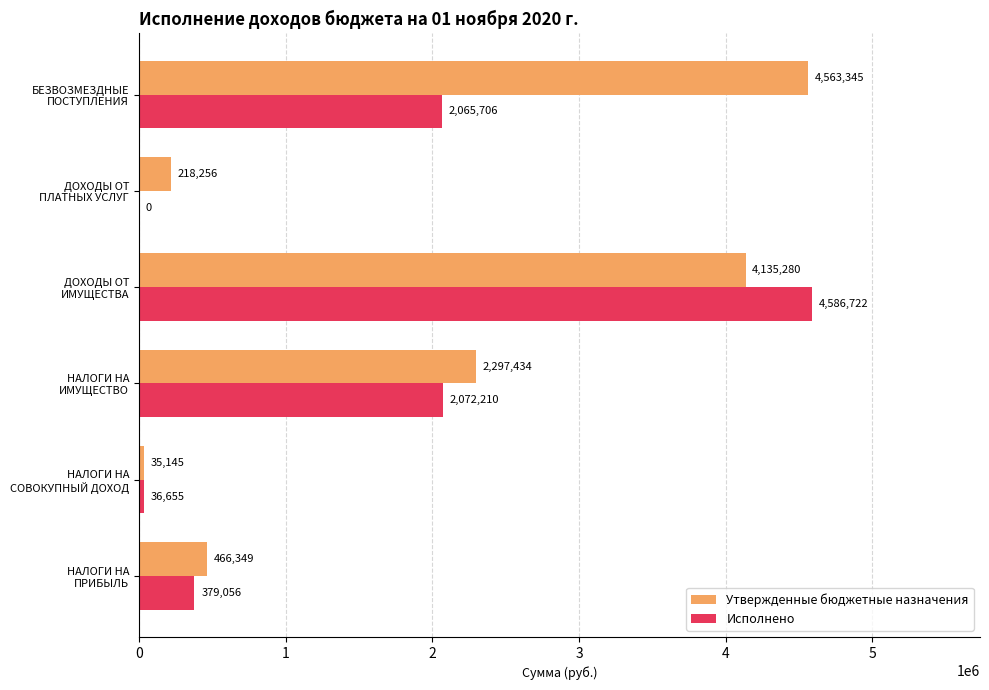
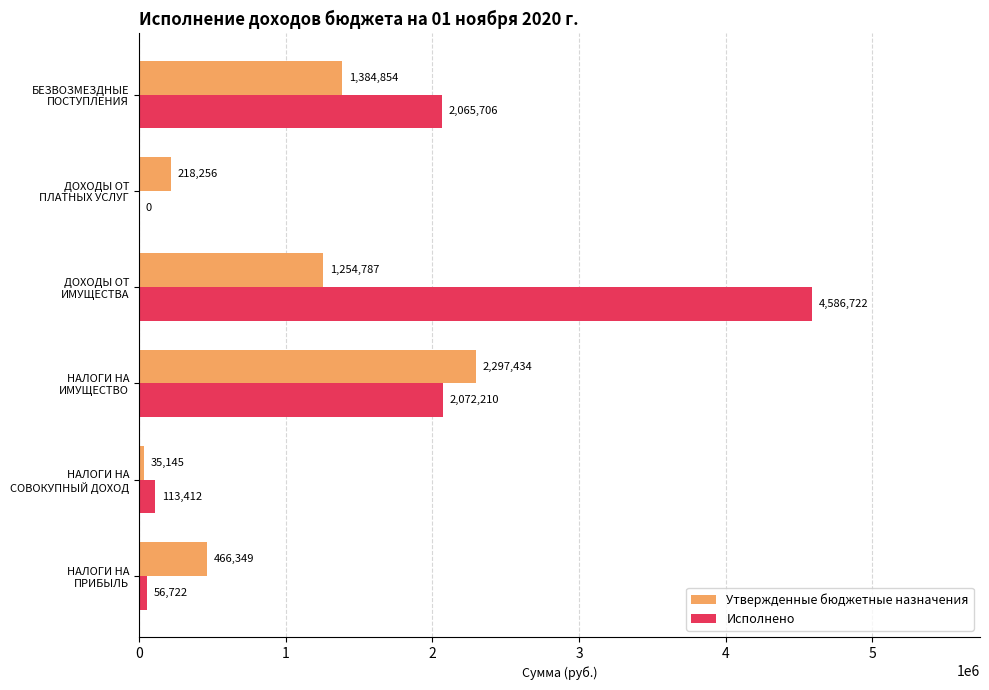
  {
    "Утвержденные бюджетные назначения": {
-     "БЕЗВОЗМЕЗДНЫЕ ПОСТУПЛЕНИЯ": "4,563,345",
+     "БЕЗВОЗМЕЗДНЫЕ ПОСТУПЛЕНИЯ": "1,384,854",
      "ДОХОДЫ ОТ ПЛАТНЫХ УСЛУГ": "218,256",
-     "ДОХОДЫ ОТ ИМУЩЕСТВА": "4,135,280",
+     "ДОХОДЫ ОТ ИМУЩЕСТВА": "1,254,787",
      "НАЛОГИ НА ИМУЩЕСТВО": "2,297,434",
      "НАЛОГИ НА СОВОКУПНЫЙ ДОХОД": "35,145",
      "НАЛОГИ НА ПРИБЫЛЬ": "466,349"
    },
    "Исполнено": {
      "БЕЗВОЗМЕЗДНЫЕ ПОСТУПЛЕНИЯ": "2,065,706",
      "ДОХОДЫ ОТ ПЛАТНЫХ УСЛУГ": "0",
      "ДОХОДЫ ОТ ИМУЩЕСТВА": "4,586,722",
      "НАЛОГИ НА ИМУЩЕСТВО": "2,072,210",
-     "НАЛОГИ НА СОВОКУПНЫЙ ДОХОД": "36,655",
-     "НАЛОГИ НА ПРИБЫЛЬ": "379,056"
+     "НАЛОГИ НА СОВОКУПНЫЙ ДОХОД": "113,412",
+     "НАЛОГИ НА ПРИБЫЛЬ": "56,722"
    }
  }
